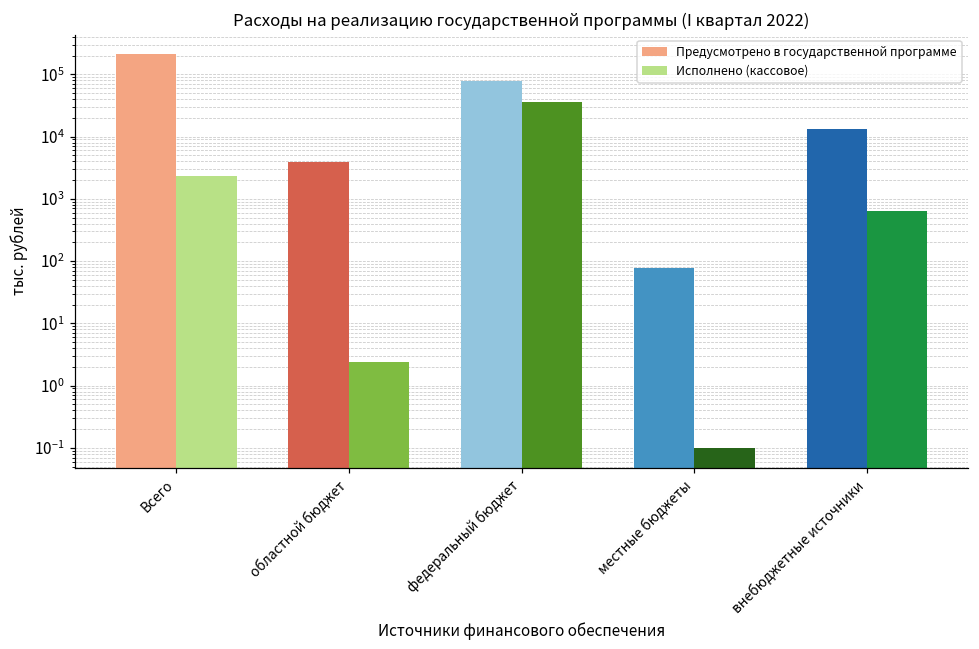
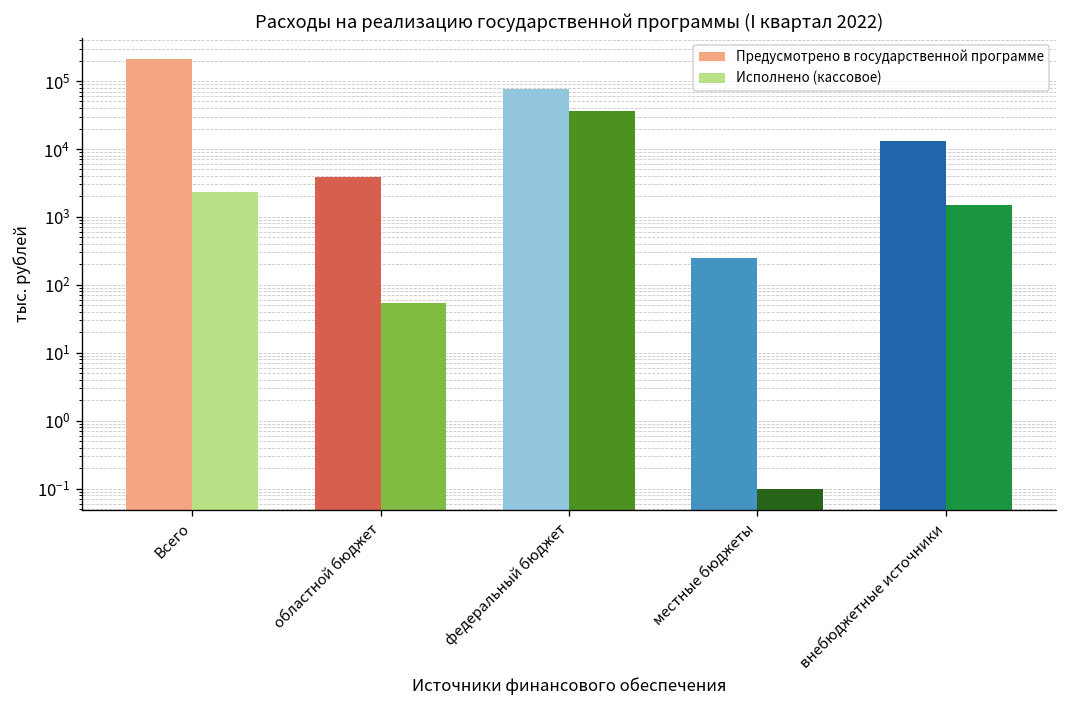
  {
    "Предусмотрено в государственной программе": {
      "Всего": 210000,
      "областной бюджет": 4000,
      "федеральный бюджет": 80000,
-     "местные бюджеты": 80,
+     "местные бюджеты": 300,
      "внебюджетные источники": 13000
    },
    "Исполнено (кассовое)": {
      "Всего": 2300,
-     "областной бюджет": 2.4,
+     "областной бюджет": 50,
      "федеральный бюджет": 40000,
      "местные бюджеты": 0.1,
-     "внебюджетные источники": 600
+     "внебюджетные источники": 1500
    }
  }
